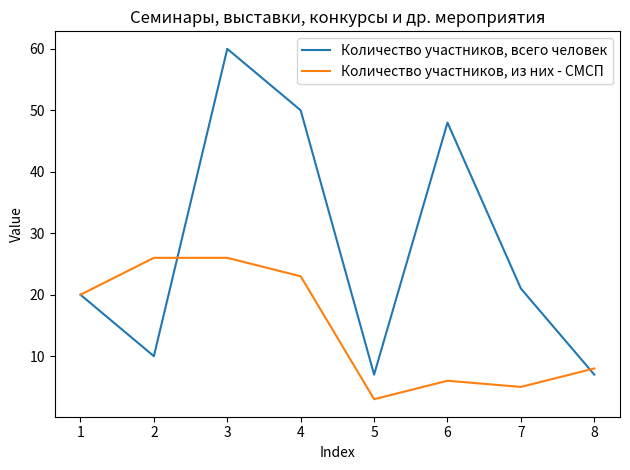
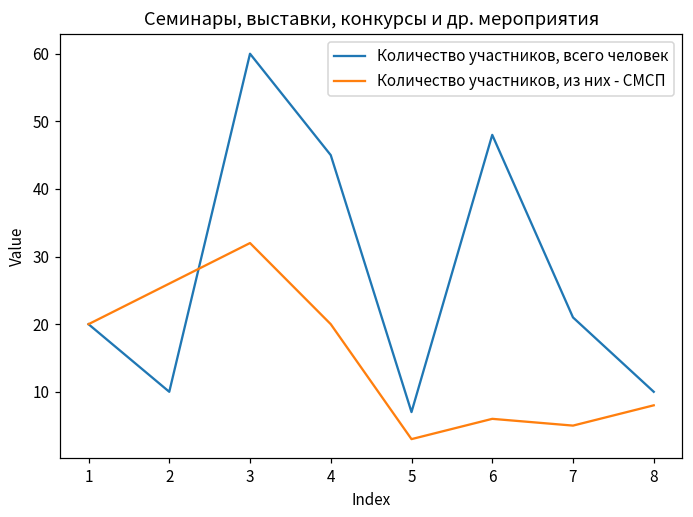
  {
    "Количество участников, всего человек": {
      "2": 10,
      "3": 60,
-     "4": 50,
+     "4": 45,
      "5": 7,
      "6": 48,
      "7": 21,
-     "8": 7
+     "8": 10
    },
    "Количество участников, из них - СМСП": {
      "2": 26,
-     "3": 26,
-     "4": 23,
+     "3": 32,
+     "4": 20,
      "5": 3,
      "6": 6,
      "7": 5,
      "8": 8
    }
  }
